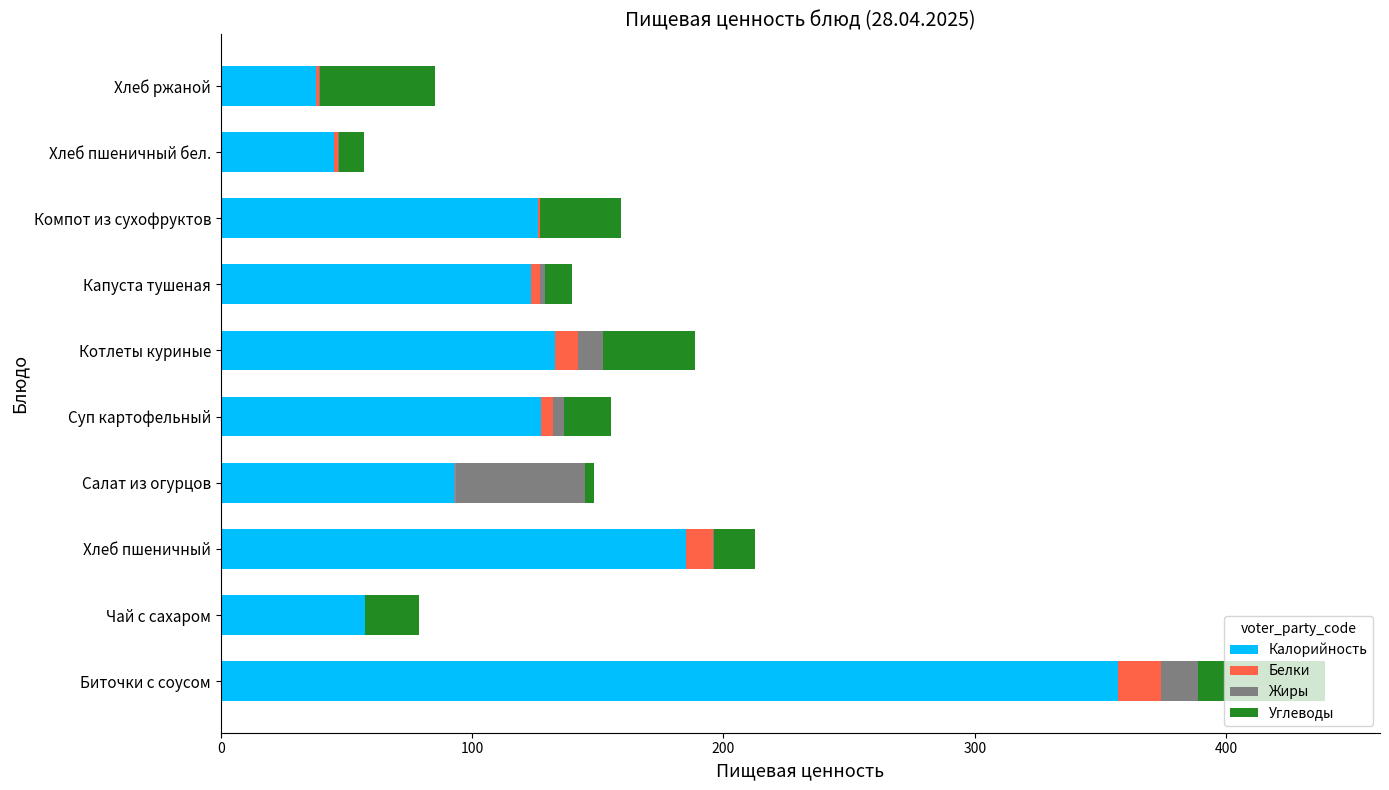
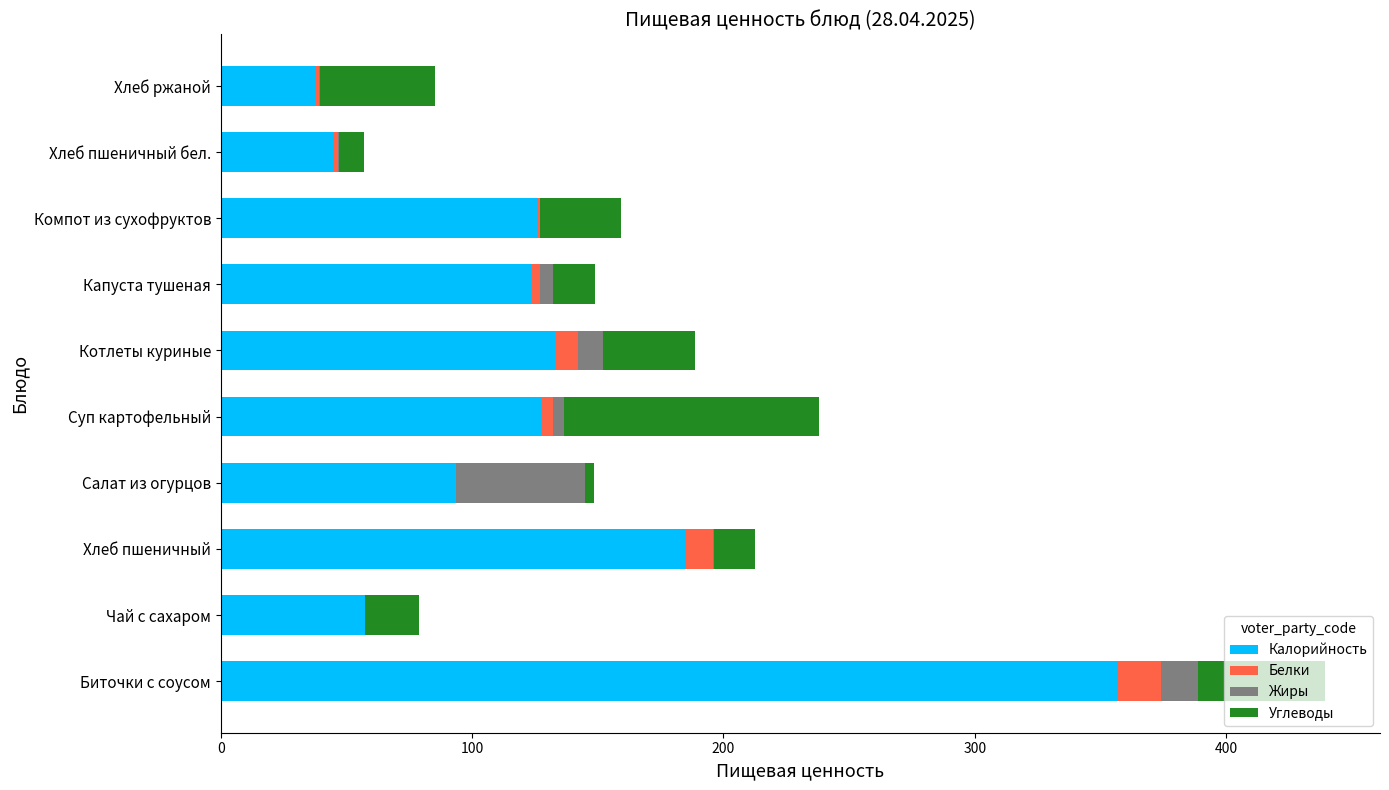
  {
    "Калорийность": {
      "Хлеб ржаной": 38,
      "Хлеб пшеничный бел.": 45,
      "Компот из сухофруктов": 126,
      "Капуста тушеная": 123,
      "Котлеты куриные": 133,
      "Суп картофельный": 128,
      "Салат из огурцов": 93,
      "Хлеб пшеничный": 185,
      "Чай с сахаром": 57,
      "Биточки с соусом": 357
    },
    "Белки": {
      "Хлеб ржаной": 1,
      "Хлеб пшеничный бел.": 2,
      "Капуста тушеная": 4,
      "Котлеты куриные": 9,
      "Суп картофельный": 5,
      "Хлеб пшеничный": 11,
      "Биточки с соусом": 17
    },
    "Жиры": {
      "Компот из сухофруктов": 0,
-     "Капуста тушеная": 2,
+     "Капуста тушеная": 5,
      "Котлеты куриные": 10,
      "Суп картофельный": 4,
      "Салат из огурцов": 51,
      "Биточки с соусом": 15
    },
    "Углеводы": {
      "Хлеб ржаной": 46,
      "Хлеб пшеничный бел.": 10,
      "Компот из сухофруктов": 32,
-     "Капуста тушеная": 11,
+     "Капуста тушеная": 17,
      "Котлеты куриные": 37,
-     "Суп картофельный": 19,
+     "Суп картофельный": 102,
      "Салат из огурцов": 4,
      "Хлеб пшеничный": 16,
      "Чай с сахаром": 22
    }
  }
